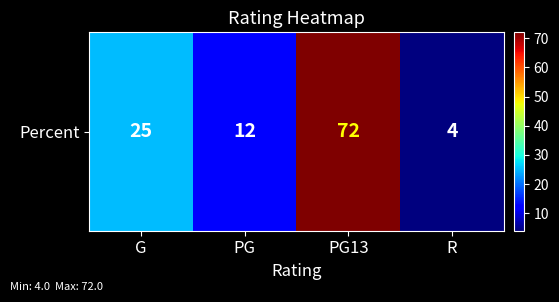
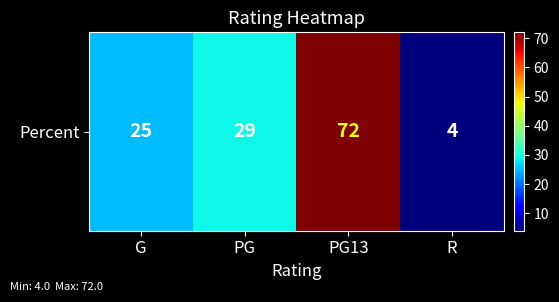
  {
    "Percent": {
      "G": 25,
-     "PG": 12,
+     "PG": 29,
      "PG13": 72,
      "R": 4
    }
  }
